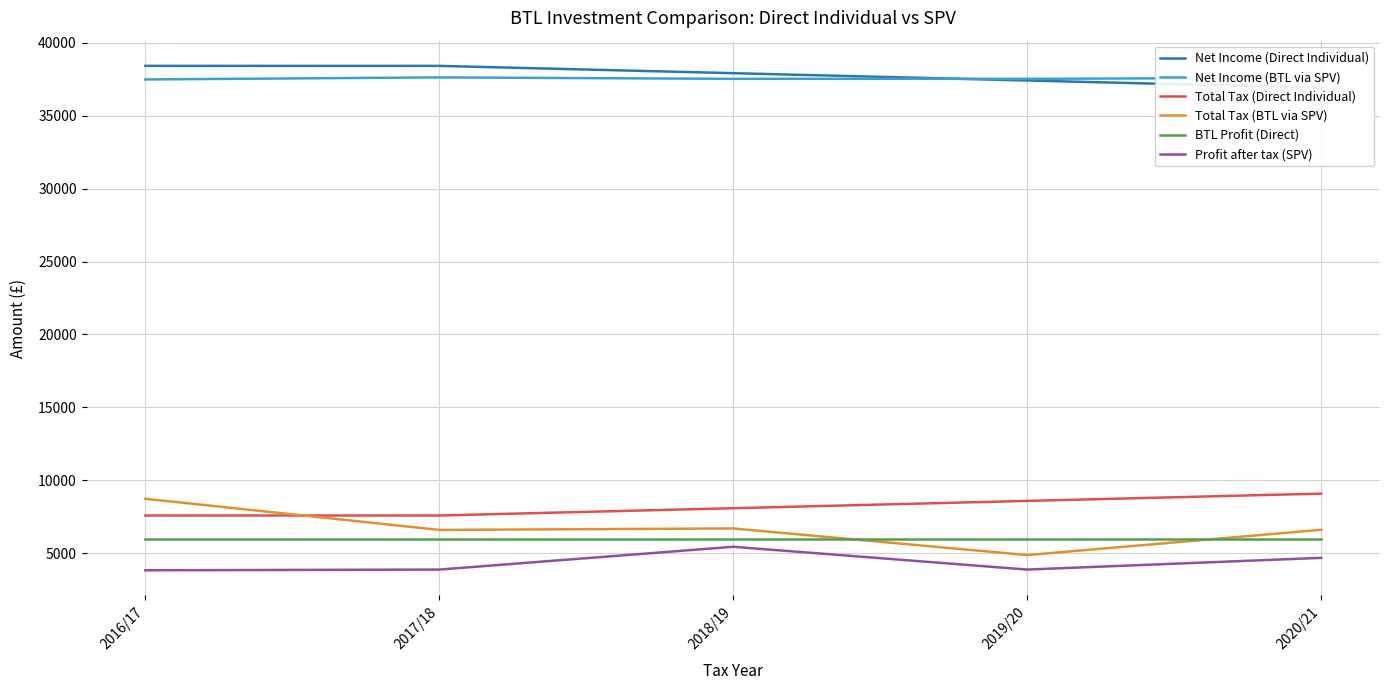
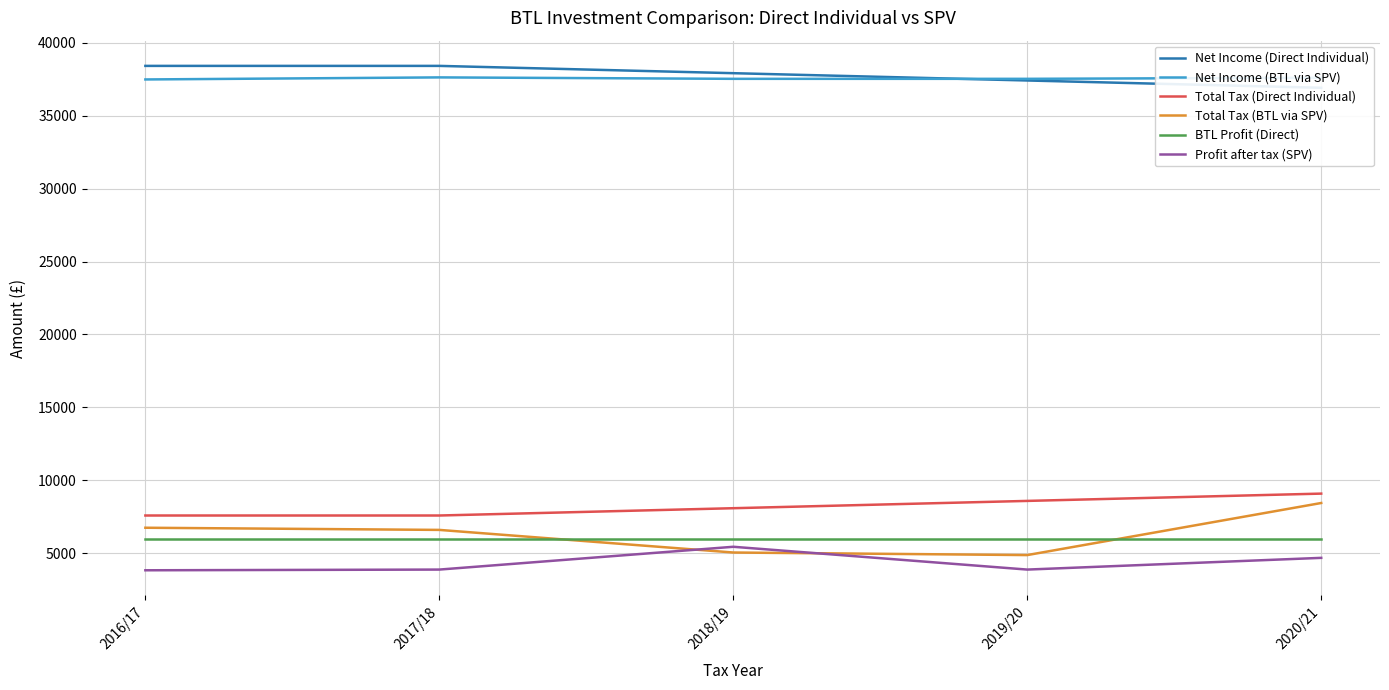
  {
    "Total Tax (Direct Individual)": {
      "2016/17": 7600,
      "2017/18": 7600,
      "2018/19": 8100,
      "2019/20": 8600,
      "2020/21": 9100
    },
    "Total Tax (BTL via SPV)": {
-     "2016/17": 8700,
+     "2016/17": 6800,
      "2017/18": 6600,
-     "2018/19": 6700,
+     "2018/19": 5100,
      "2019/20": 4900,
-     "2020/21": 6600
+     "2020/21": 8500
    },
    "BTL Profit (Direct)": {
      "2016/17": 6000,
      "2017/18": 6000,
      "2018/19": 6000,
      "2019/20": 6000,
      "2020/21": 6000
    },
    "Profit after tax (SPV)": {
      "2016/17": 3800,
      "2017/18": 3900,
      "2018/19": 5500,
      "2019/20": 3900,
      "2020/21": 4700
    }
  }
